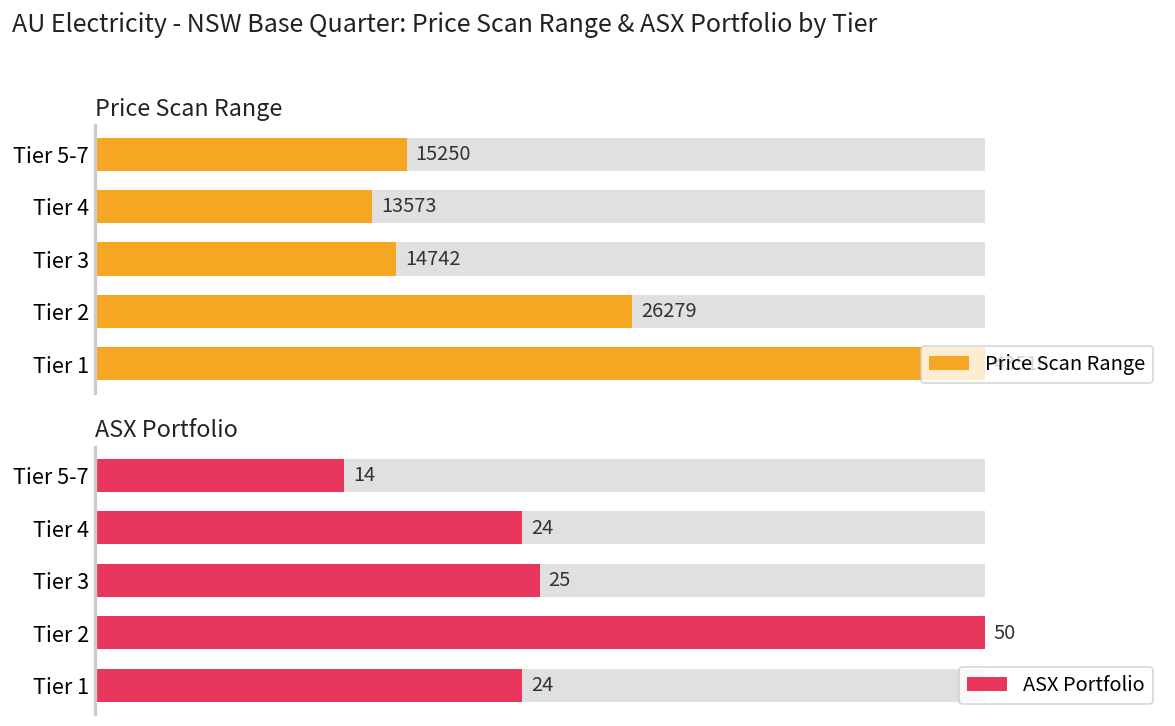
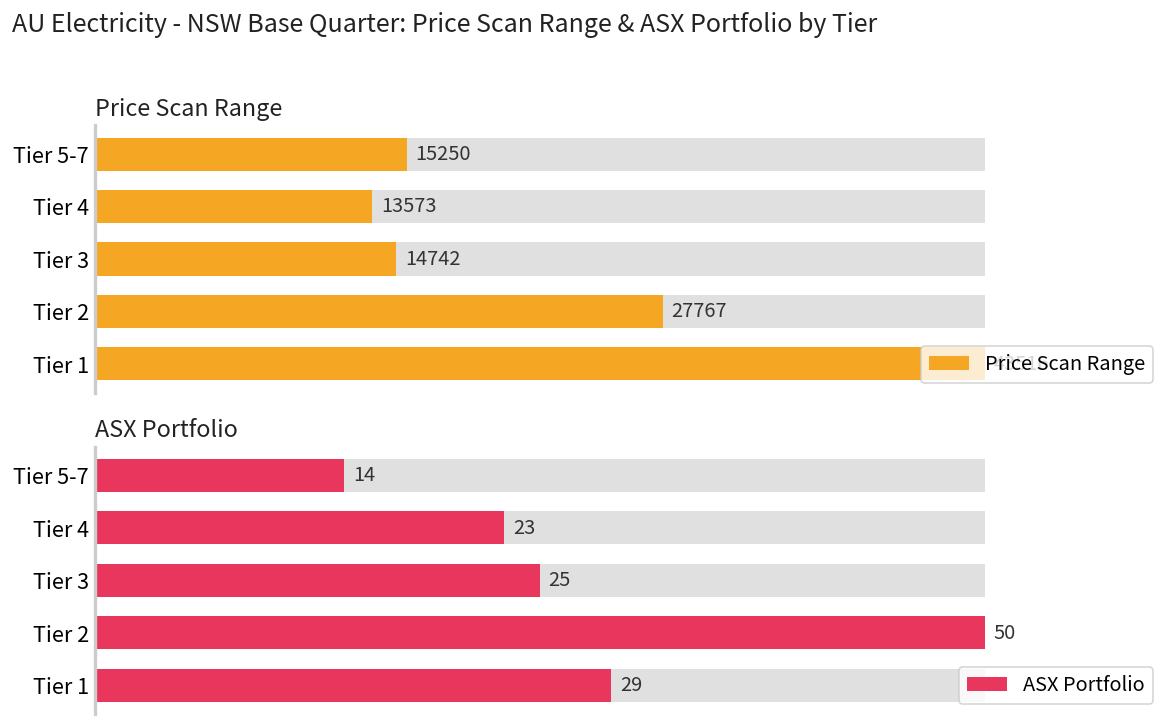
  {
    "Price Scan Range": {
      "Price Scan Range": {
-       "Tier 2": 26279
+       "Tier 2": 27767
      }
    },
    "ASX Portfolio": {
      "ASX Portfolio": {
-       "Tier 4": 24,
+       "Tier 4": 23,
        "Tier 2": 50,
-       "Tier 1": 24
+       "Tier 1": 29
      }
    }
  }
